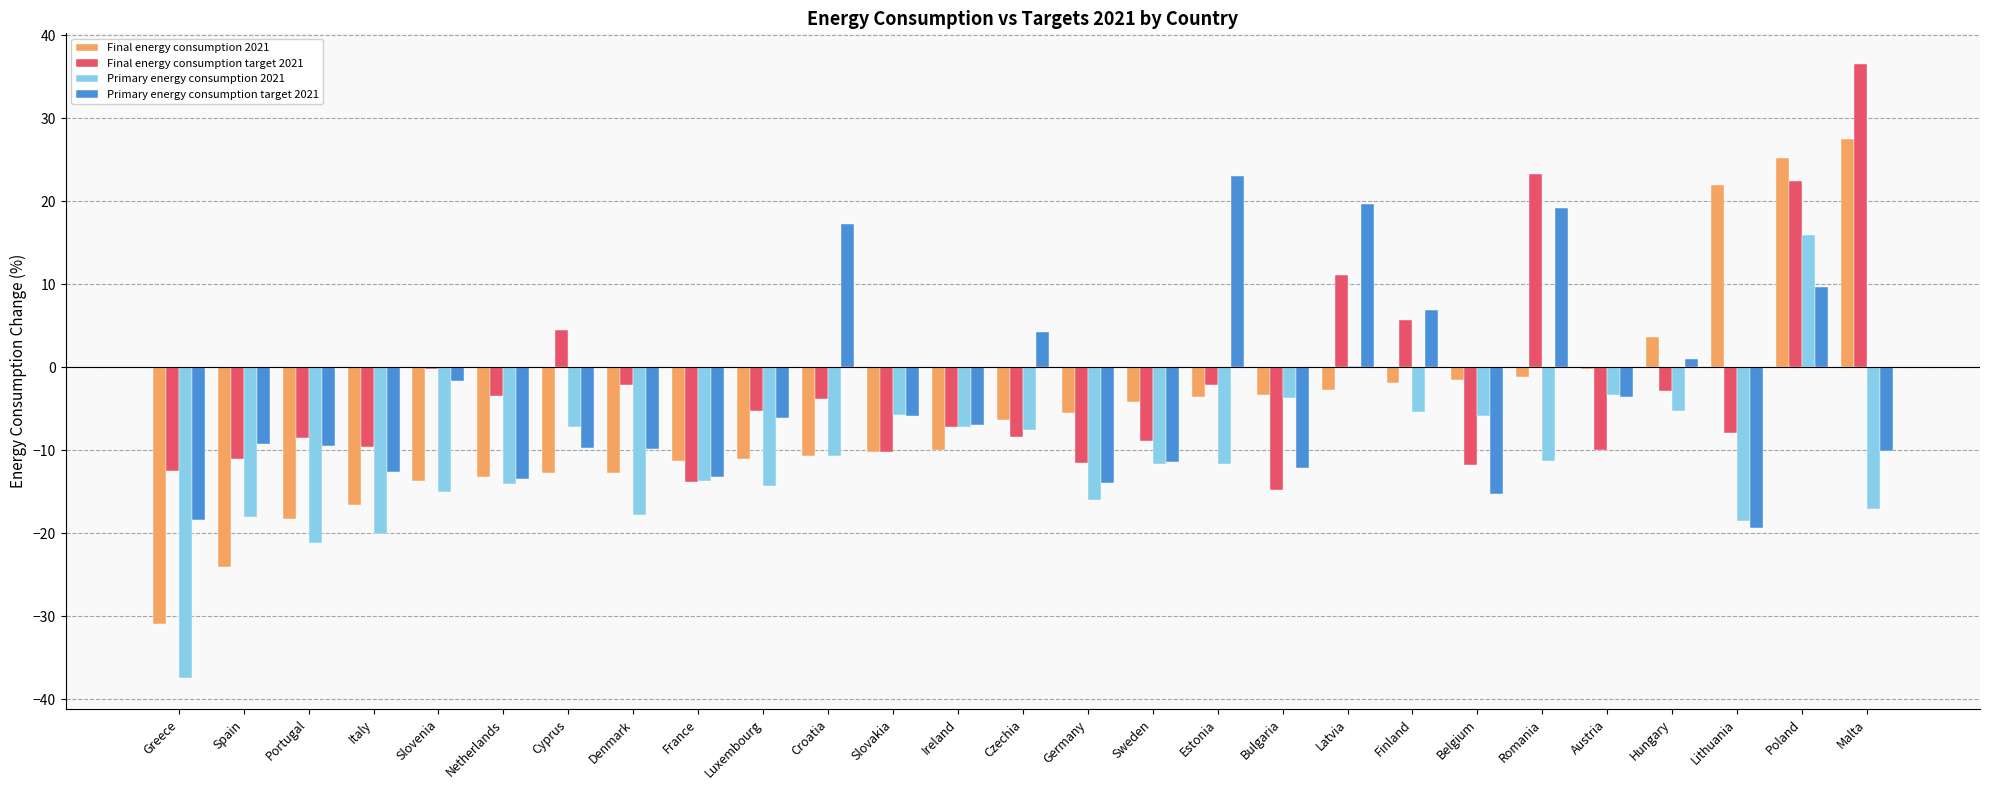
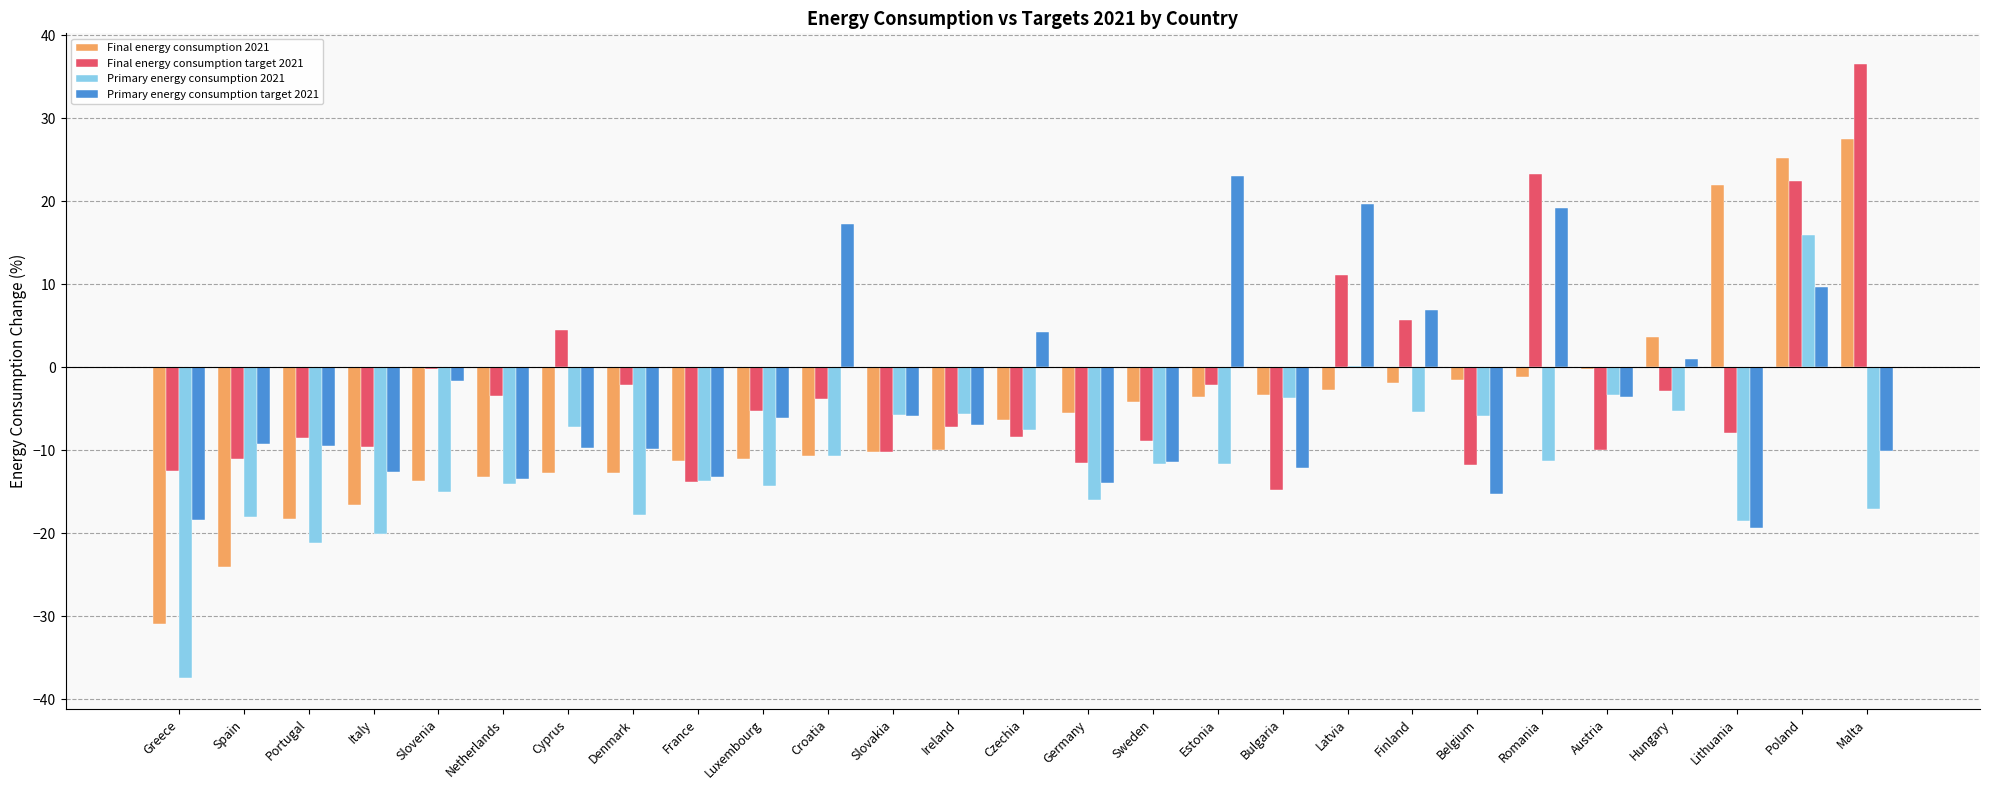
  {
    "Final energy consumption 2021": {
      "Greece": -31,
      "Spain": -24,
      "Portugal": -18,
      "Italy": -17,
      "Slovenia": -14,
      "Netherlands": -13,
      "Cyprus": -13,
      "Denmark": -13,
      "France": -11,
      "Luxembourg": -11,
      "Croatia": -11,
      "Slovakia": -10,
      "Ireland": -10,
      "Czechia": -6,
      "Germany": -5,
      "Sweden": -4,
      "Estonia": -4,
      "Bulgaria": -3,
      "Latvia": -3,
      "Finland": -2,
      "Belgium": -2,
      "Romania": -1,
      "Hungary": 4,
      "Lithuania": 22,
      "Poland": 25,
      "Malta": 27
    },
    "Final energy consumption target 2021": {
      "Greece": -12,
      "Spain": -11,
      "Portugal": -8,
      "Italy": -10,
      "Netherlands": -3,
      "Cyprus": 4,
      "Denmark": -2,
      "France": -14,
      "Luxembourg": -5,
      "Croatia": -4,
      "Slovakia": -10,
      "Ireland": -7,
      "Czechia": -8,
      "Germany": -12,
      "Sweden": -9,
      "Estonia": -2,
      "Bulgaria": -15,
      "Latvia": 11,
      "Finland": 6,
      "Belgium": -12,
      "Romania": 23,
      "Austria": -10,
      "Hungary": -3,
      "Lithuania": -8,
      "Poland": 22,
      "Malta": 37
    },
    "Primary energy consumption 2021": {
      "Greece": -38,
      "Spain": -18,
      "Portugal": -21,
      "Italy": -20,
      "Slovenia": -15,
      "Netherlands": -14,
      "Cyprus": -7,
      "Denmark": -18,
      "France": -14,
      "Luxembourg": -14,
      "Croatia": -11,
      "Slovakia": -6,
-     "Ireland": -7,
+     "Ireland": -6,
      "Czechia": -8,
      "Germany": -16,
      "Sweden": -12,
      "Estonia": -12,
      "Bulgaria": -4,
      "Finland": -5,
      "Belgium": -6,
      "Romania": -11,
      "Austria": -3,
      "Hungary": -5,
      "Lithuania": -19,
      "Poland": 16,
      "Malta": -17
    },
    "Primary energy consumption target 2021": {
      "Greece": -18,
      "Spain": -9,
      "Portugal": -9,
      "Italy": -13,
      "Slovenia": -2,
      "Netherlands": -13,
      "Cyprus": -10,
      "Denmark": -10,
      "France": -13,
      "Luxembourg": -6,
      "Croatia": 17,
      "Slovakia": -6,
      "Ireland": -7,
      "Czechia": 4,
      "Germany": -14,
      "Sweden": -11,
      "Estonia": 23,
      "Bulgaria": -12,
      "Latvia": 20,
      "Finland": 7,
      "Belgium": -15,
      "Romania": 19,
      "Austria": -4,
      "Hungary": 1,
      "Lithuania": -19,
      "Poland": 10,
      "Malta": -10
    }
  }
